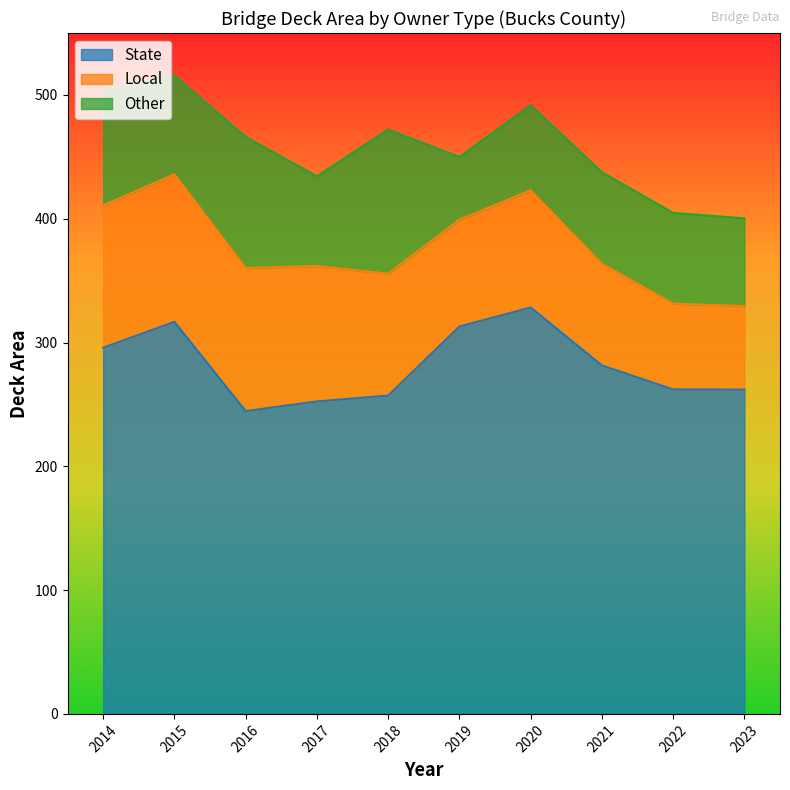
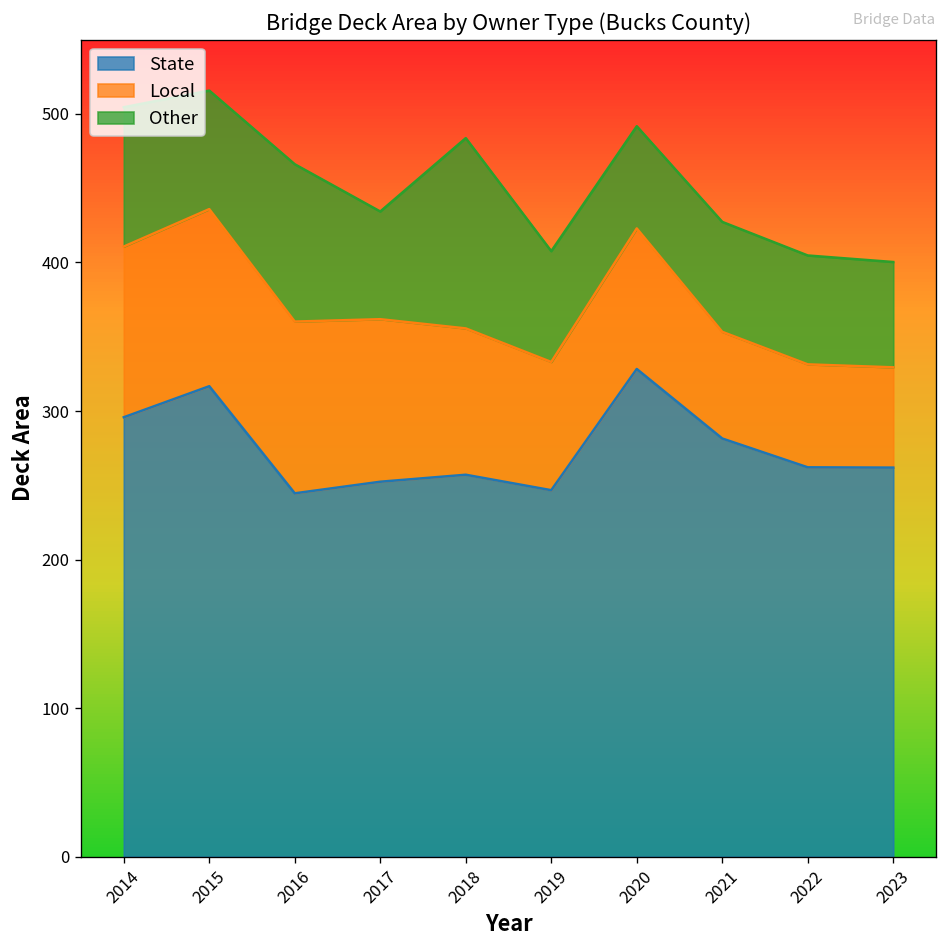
  {
    "State": {
      "2014": 296,
      "2015": 317,
      "2016": 245,
      "2017": 252,
      "2018": 257,
-     "2019": 313,
+     "2019": 247,
      "2020": 328,
      "2021": 282,
      "2022": 262,
      "2023": 262
    },
    "Local": {
      "2014": 115,
      "2015": 119,
      "2016": 116,
      "2017": 109,
      "2018": 99,
      "2019": 86,
      "2020": 95,
-     "2021": 82,
+     "2021": 72,
      "2022": 69,
      "2023": 68
    },
    "Other": {
      "2015": 80,
      "2016": 106,
      "2017": 73,
-     "2018": 117,
-     "2019": 51,
+     "2018": 128,
+     "2019": 75,
      "2020": 69,
      "2021": 74,
      "2022": 73,
      "2023": 71
    }
  }
